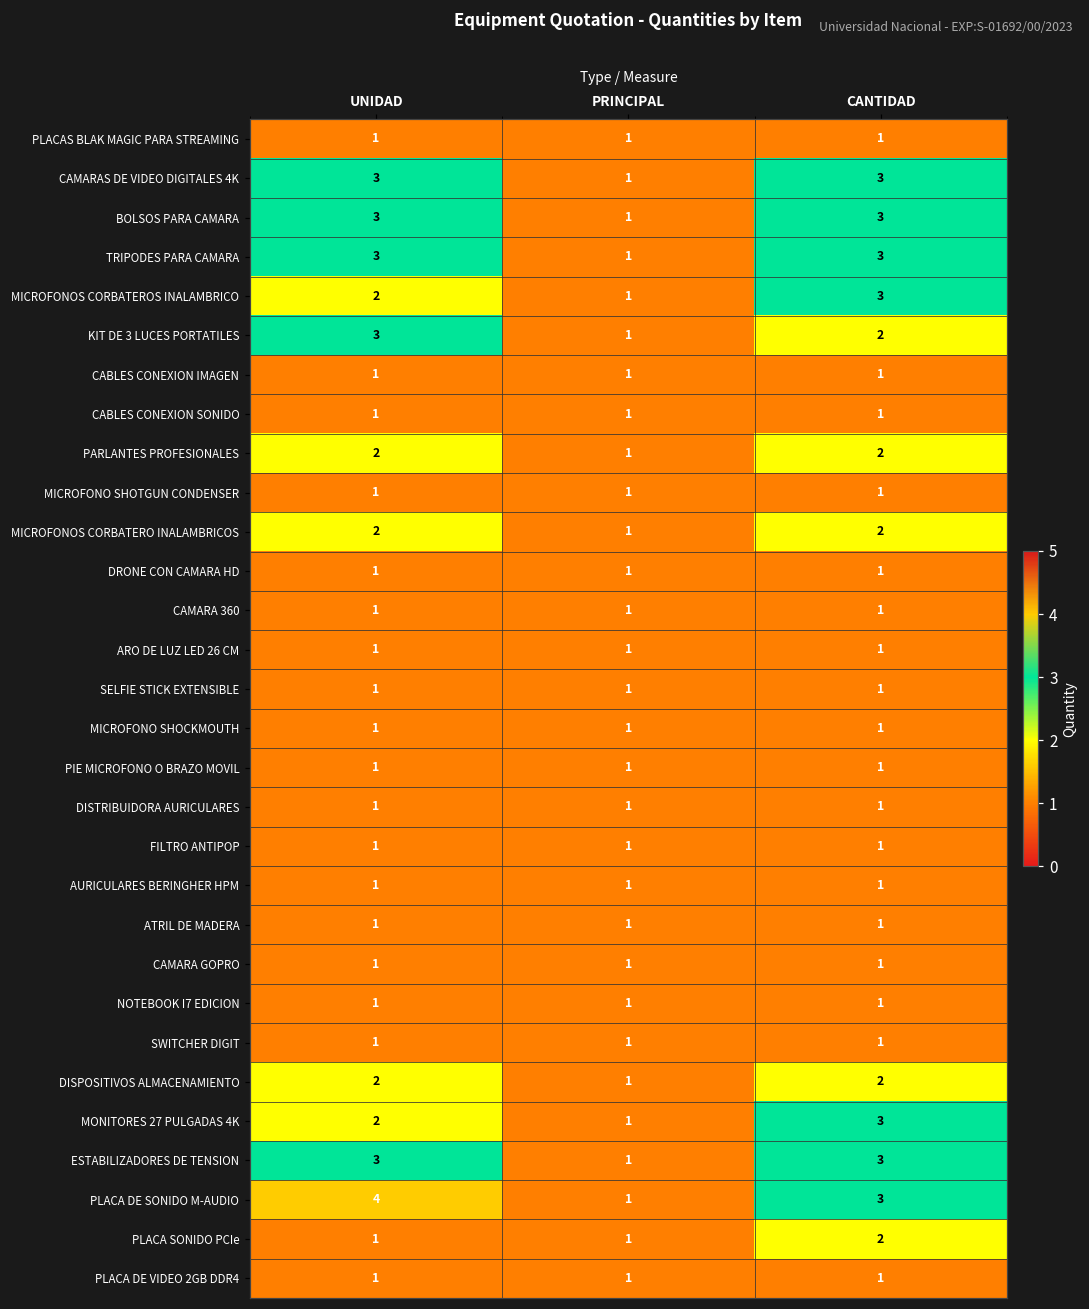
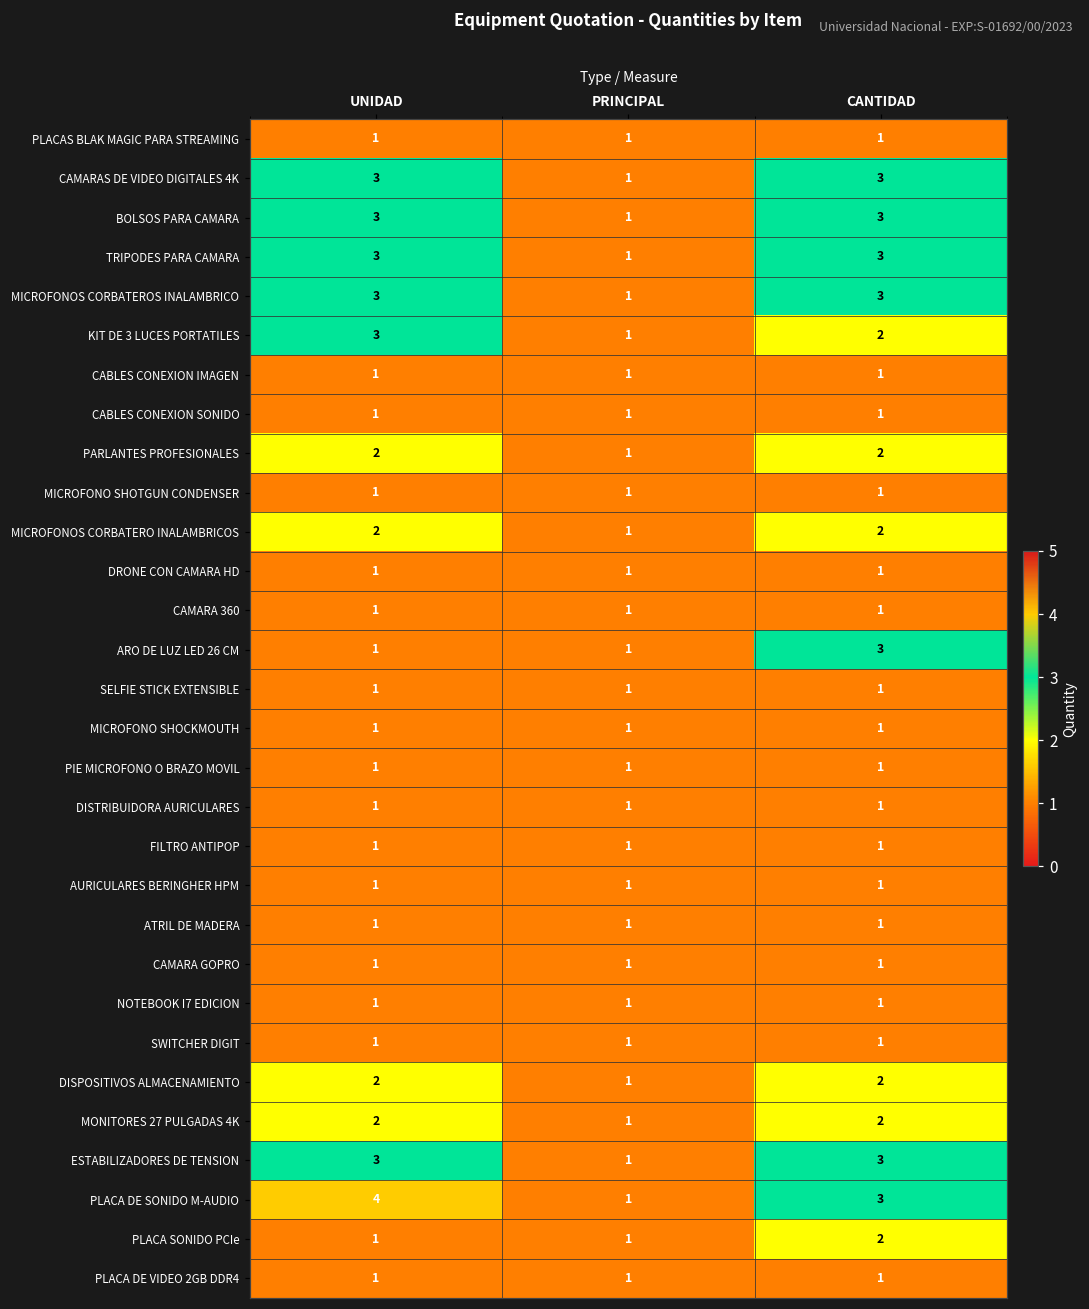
  {
    "PLACAS BLAK MAGIC PARA STREAMING": {
      "UNIDAD": 1,
      "PRINCIPAL": 1,
      "CANTIDAD": 1
    },
    "CAMARAS DE VIDEO DIGITALES 4K": {
      "UNIDAD": 3,
      "PRINCIPAL": 1,
      "CANTIDAD": 3
    },
    "BOLSOS PARA CAMARA": {
      "UNIDAD": 3,
      "PRINCIPAL": 1,
      "CANTIDAD": 3
    },
    "TRIPODES PARA CAMARA": {
      "UNIDAD": 3,
      "PRINCIPAL": 1,
      "CANTIDAD": 3
    },
    "MICROFONOS CORBATEROS INALAMBRICO": {
-     "UNIDAD": 2,
+     "UNIDAD": 3,
      "PRINCIPAL": 1,
      "CANTIDAD": 3
    },
    "KIT DE 3 LUCES PORTATILES": {
      "UNIDAD": 3,
      "PRINCIPAL": 1,
      "CANTIDAD": 2
    },
    "CABLES CONEXION IMAGEN": {
      "UNIDAD": 1,
      "PRINCIPAL": 1,
      "CANTIDAD": 1
    },
    "CABLES CONEXION SONIDO": {
      "UNIDAD": 1,
      "PRINCIPAL": 1,
      "CANTIDAD": 1
    },
    "PARLANTES PROFESIONALES": {
      "UNIDAD": 2,
      "PRINCIPAL": 1,
      "CANTIDAD": 2
    },
    "MICROFONO SHOTGUN CONDENSER": {
      "UNIDAD": 1,
      "PRINCIPAL": 1,
      "CANTIDAD": 1
    },
    "MICROFONOS CORBATERO INALAMBRICOS": {
      "UNIDAD": 2,
      "PRINCIPAL": 1,
      "CANTIDAD": 2
    },
    "DRONE CON CAMARA HD": {
      "UNIDAD": 1,
      "PRINCIPAL": 1,
      "CANTIDAD": 1
    },
    "CAMARA 360": {
      "UNIDAD": 1,
      "PRINCIPAL": 1,
      "CANTIDAD": 1
    },
    "ARO DE LUZ LED 26 CM": {
      "UNIDAD": 1,
      "PRINCIPAL": 1,
-     "CANTIDAD": 1
+     "CANTIDAD": 3
    },
    "SELFIE STICK EXTENSIBLE": {
      "UNIDAD": 1,
      "PRINCIPAL": 1,
      "CANTIDAD": 1
    },
    "MICROFONO SHOCKMOUTH": {
      "UNIDAD": 1,
      "PRINCIPAL": 1,
      "CANTIDAD": 1
    },
    "PIE MICROFONO O BRAZO MOVIL": {
      "UNIDAD": 1,
      "PRINCIPAL": 1,
      "CANTIDAD": 1
    },
    "DISTRIBUIDORA AURICULARES": {
      "UNIDAD": 1,
      "PRINCIPAL": 1,
      "CANTIDAD": 1
    },
    "FILTRO ANTIPOP": {
      "UNIDAD": 1,
      "PRINCIPAL": 1,
      "CANTIDAD": 1
    },
    "AURICULARES BERINGHER HPM": {
      "UNIDAD": 1,
      "PRINCIPAL": 1,
      "CANTIDAD": 1
    },
    "ATRIL DE MADERA": {
      "UNIDAD": 1,
      "PRINCIPAL": 1,
      "CANTIDAD": 1
    },
    "CAMARA GOPRO": {
      "UNIDAD": 1,
      "PRINCIPAL": 1,
      "CANTIDAD": 1
    },
    "NOTEBOOK I7 EDICION": {
      "UNIDAD": 1,
      "PRINCIPAL": 1,
      "CANTIDAD": 1
    },
    "SWITCHER DIGIT": {
      "UNIDAD": 1,
      "PRINCIPAL": 1,
      "CANTIDAD": 1
    },
    "DISPOSITIVOS ALMACENAMIENTO": {
      "UNIDAD": 2,
      "PRINCIPAL": 1,
      "CANTIDAD": 2
    },
    "MONITORES 27 PULGADAS 4K": {
      "UNIDAD": 2,
      "PRINCIPAL": 1,
-     "CANTIDAD": 3
+     "CANTIDAD": 2
    },
    "ESTABILIZADORES DE TENSION": {
      "UNIDAD": 3,
      "PRINCIPAL": 1,
      "CANTIDAD": 3
    },
    "PLACA DE SONIDO M-AUDIO": {
      "UNIDAD": 4,
      "PRINCIPAL": 1,
      "CANTIDAD": 3
    },
    "PLACA SONIDO PCIe": {
      "UNIDAD": 1,
      "PRINCIPAL": 1,
      "CANTIDAD": 2
    },
    "PLACA DE VIDEO 2GB DDR4": {
      "UNIDAD": 1,
      "PRINCIPAL": 1,
      "CANTIDAD": 1
    }
  }
